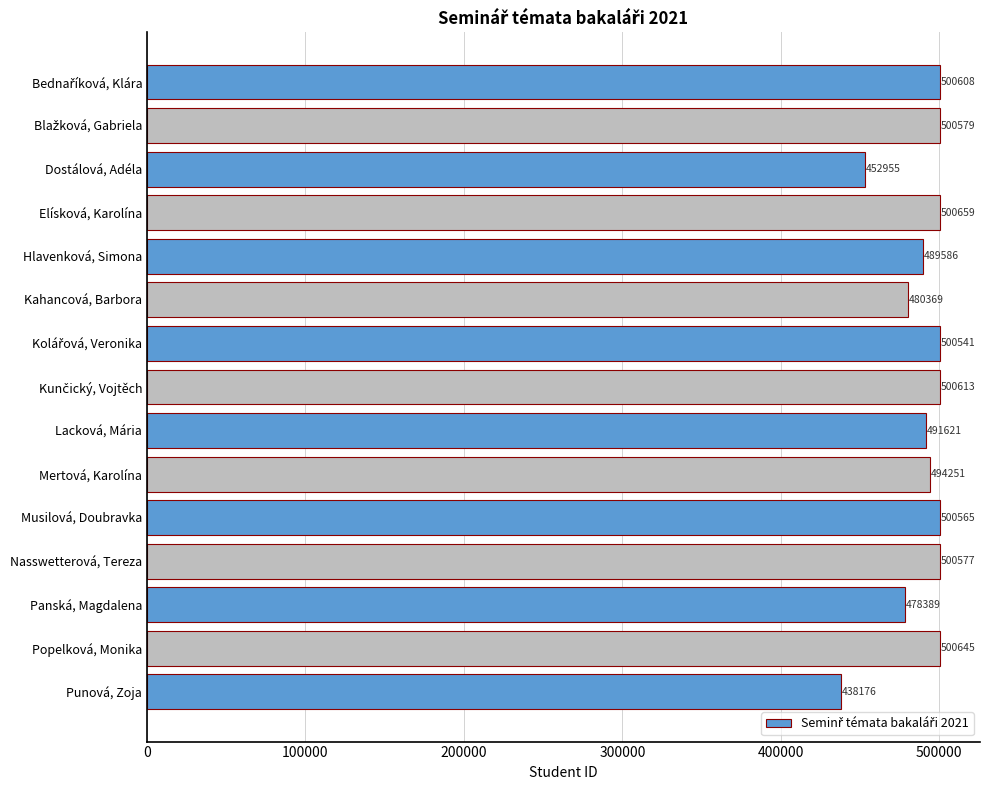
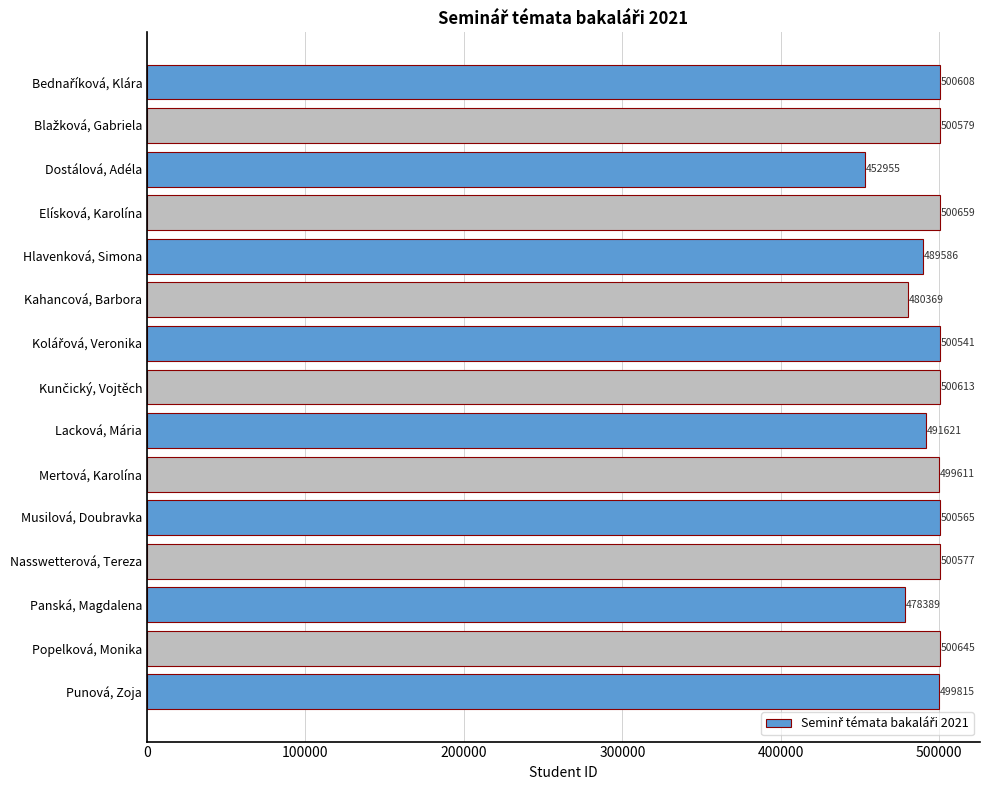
  {
    "Bednaříková, Klára": 500608,
    "Blažková, Gabriela": 500579,
    "Dostálová, Adéla": 452955,
    "Elísková, Karolína": 500659,
    "Hlavenková, Simona": 489586,
    "Kahancová, Barbora": 480369,
    "Kolářová, Veronika": 500541,
    "Kunčický, Vojtěch": 500613,
    "Lacková, Mária": 491621,
-   "Mertová, Karolína": 494251,
+   "Mertová, Karolína": 499611,
    "Musilová, Doubravka": 500565,
    "Nasswetterová, Tereza": 500577,
    "Panská, Magdalena": 478389,
    "Popelková, Monika": 500645,
-   "Punová, Zoja": 438176
+   "Punová, Zoja": 499815
  }
